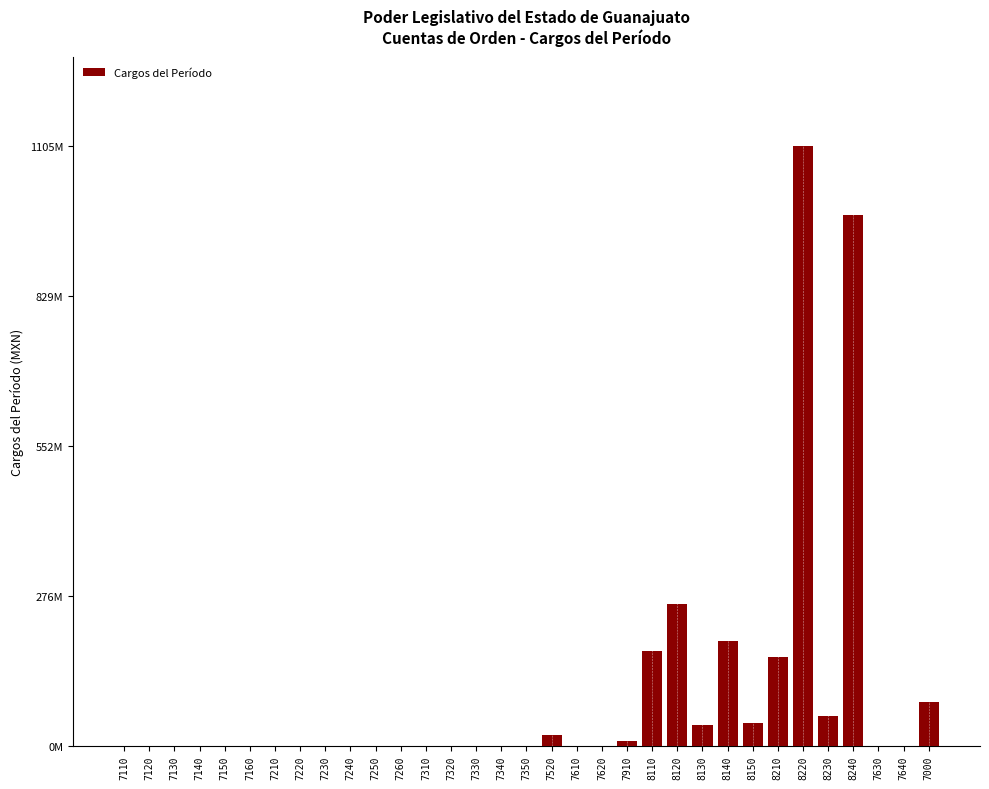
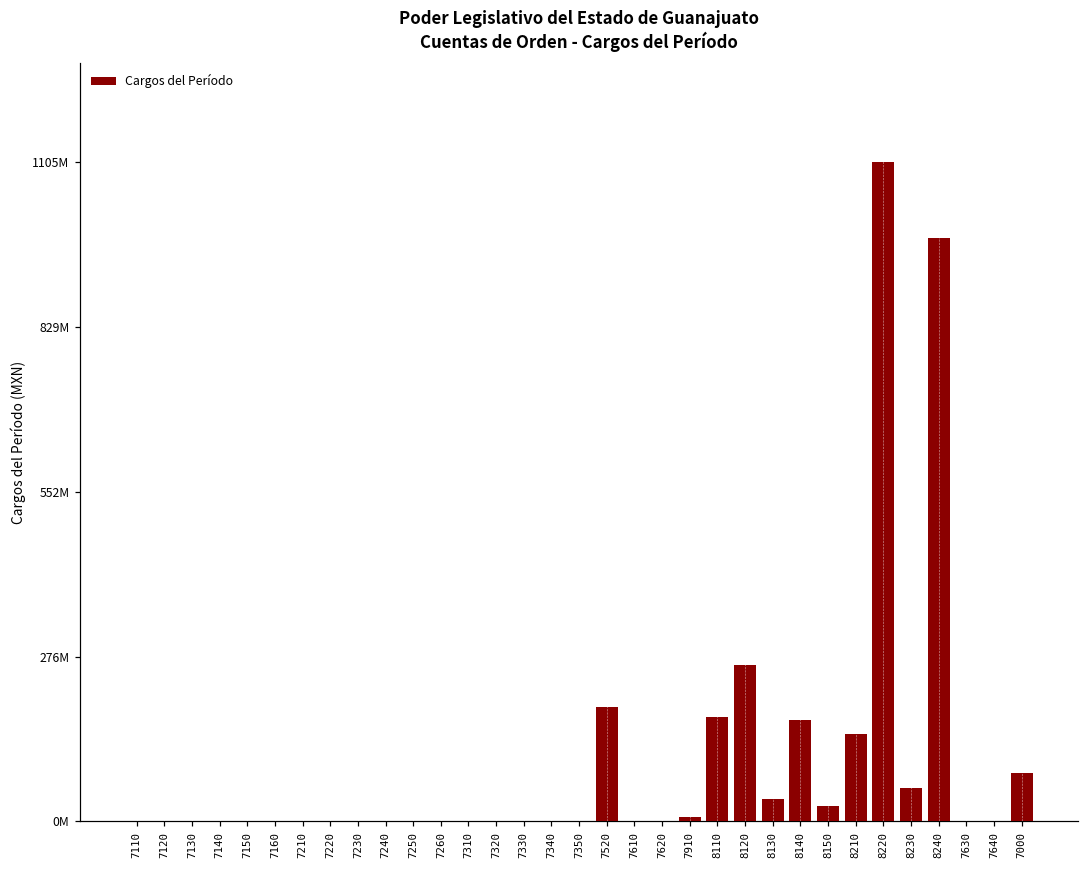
  {
    "7110": 0,
    "7120": 0,
    "7130": 0,
    "7140": 0,
    "7150": 0,
    "7160": 0,
    "7210": 0,
    "7220": 0,
    "7230": 0,
    "7240": 0,
    "7250": 0,
    "7260": 0,
    "7310": 0,
    "7320": 0,
    "7330": 0,
    "7340": 0,
    "7350": 0,
-   "7520": 20000000,
+   "7520": 190000000,
    "7610": 0,
    "7620": 0,
    "7910": 10000000,
    "8110": 170000000,
    "8120": 260000000,
    "8130": 40000000,
-   "8140": 190000000,
-   "8150": 40000000,
-   "8210": 160000000,
+   "8140": 170000000,
+   "8150": 30000000,
+   "8210": 150000000,
    "8220": 1110000000,
    "8230": 60000000,
    "8240": 980000000,
    "7630": 0,
    "7640": 0,
    "7000": 80000000
  }
